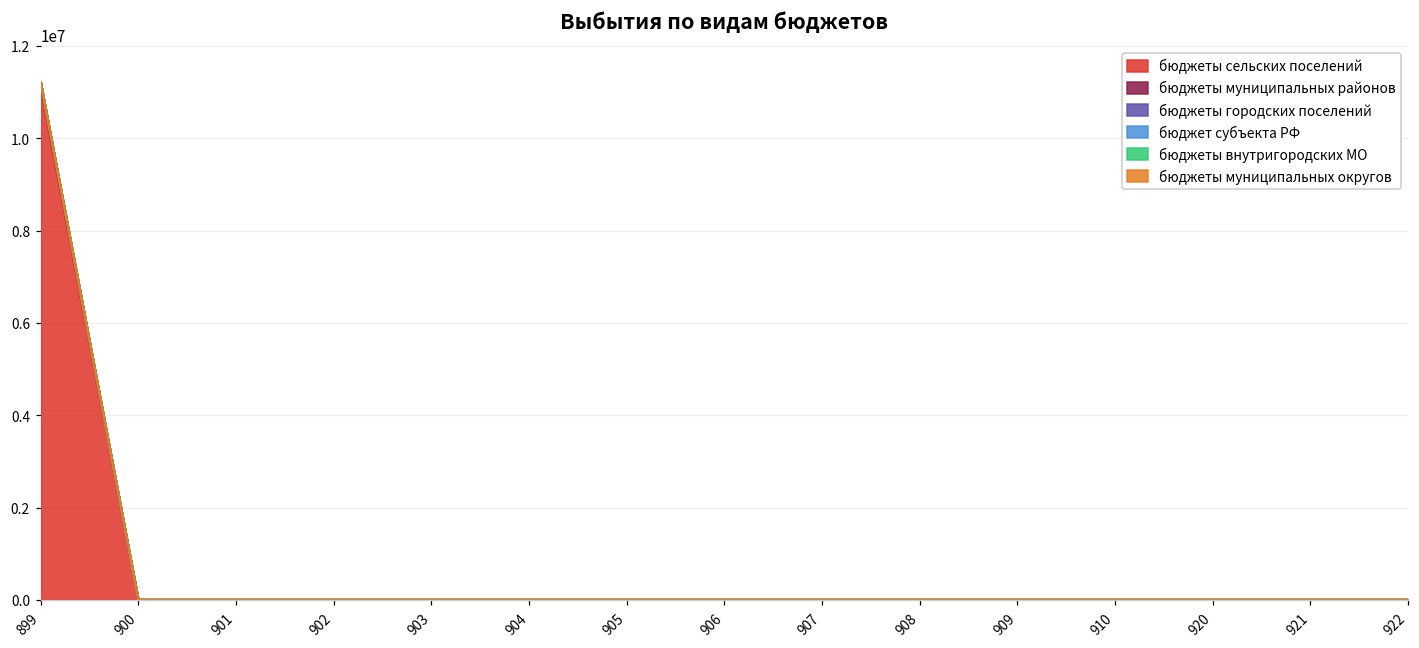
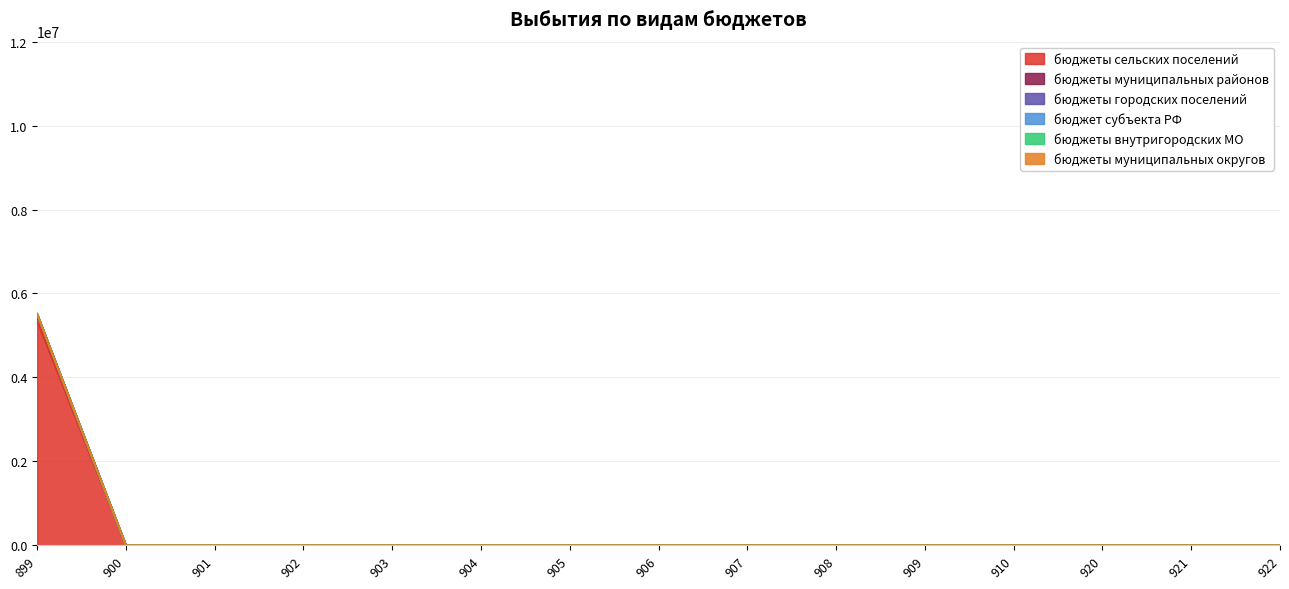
  {
    "бюджеты сельских поселений": {
-     "899": 11100000
+     "899": 5400000
    }
  }
